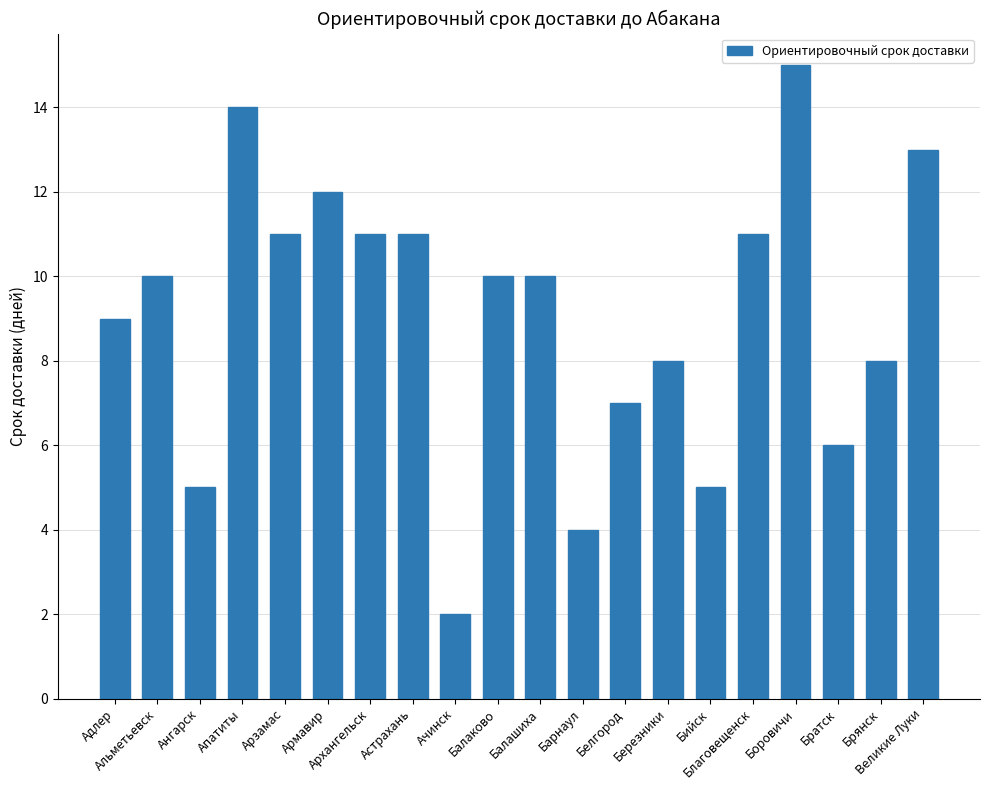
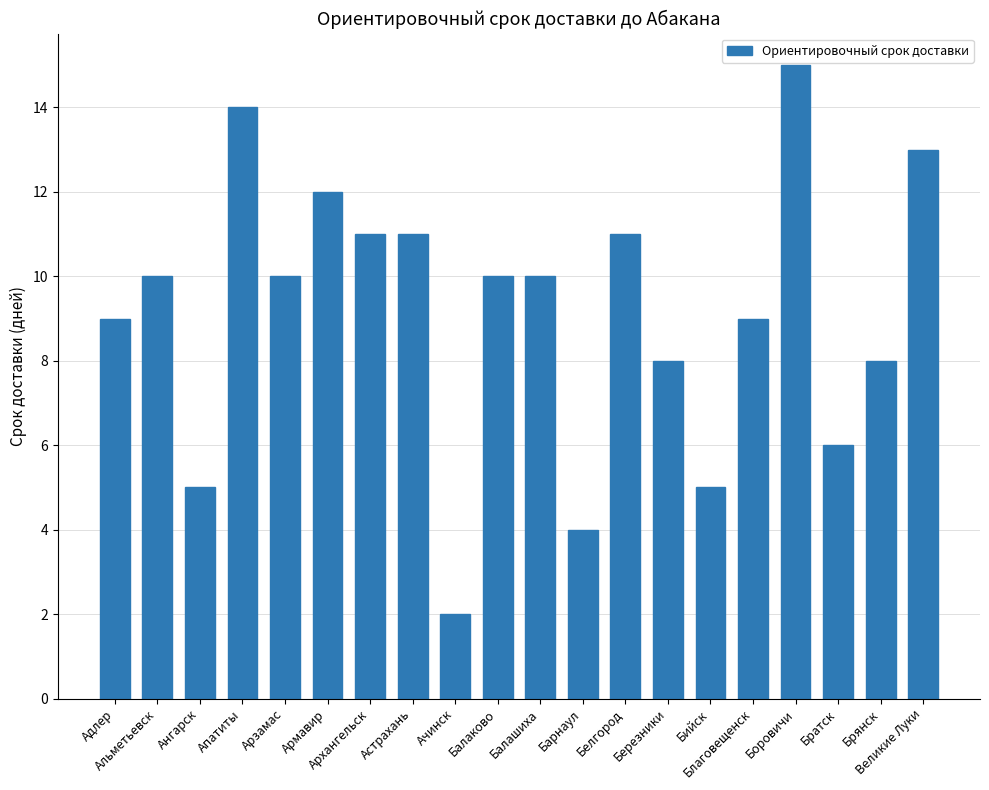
  {
    "Адлер": 9,
    "Альметьевск": 10,
    "Ангарск": 5,
    "Апатиты": 14,
-   "Арзамас": 11,
+   "Арзамас": 10,
    "Армавир": 12,
    "Архангельск": 11,
    "Астрахань": 11,
    "Ачинск": 2,
    "Балаково": 10,
    "Балашиха": 10,
    "Барнаул": 4,
-   "Белгород": 7,
+   "Белгород": 11,
    "Березники": 8,
    "Бийск": 5,
-   "Благовещенск": 11,
+   "Благовещенск": 9,
    "Боровичи": 15,
    "Братск": 6,
    "Брянск": 8,
    "Великие Луки": 13
  }
